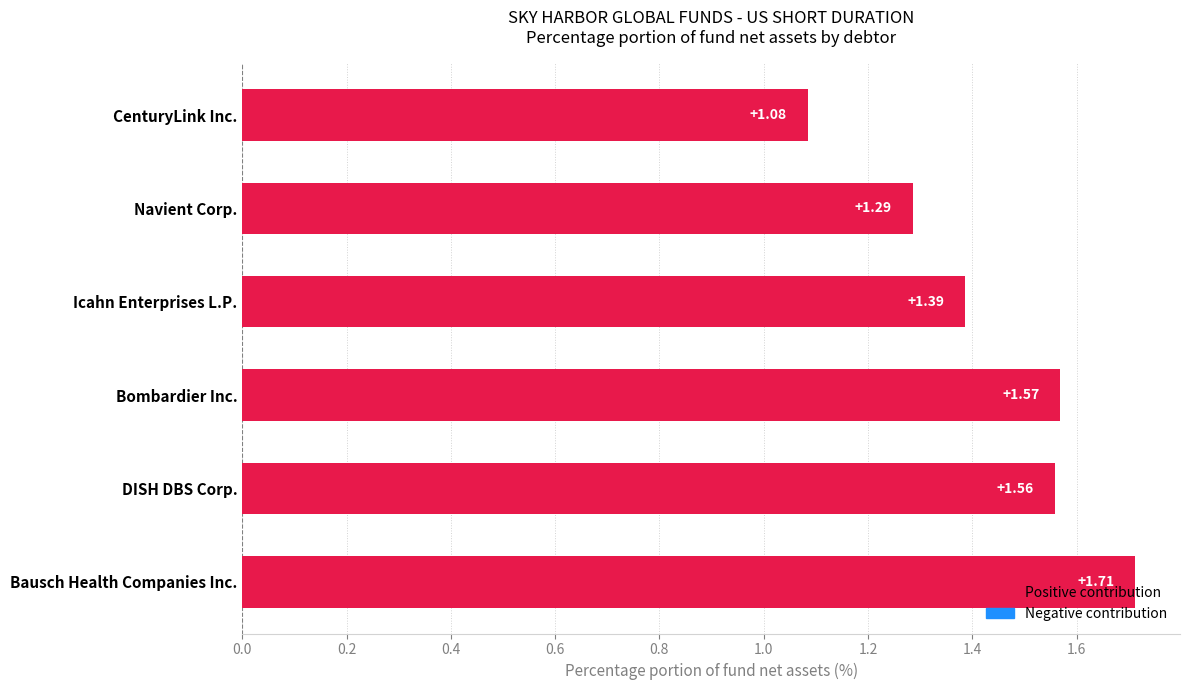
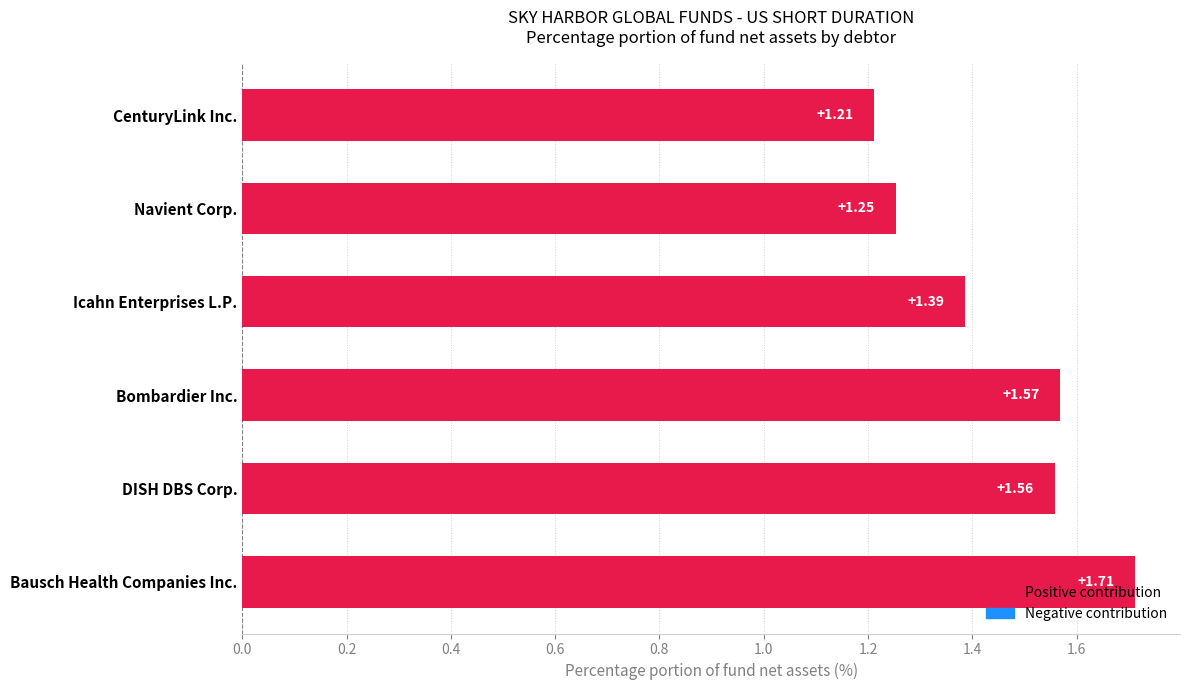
  {
-   "CenturyLink Inc.": "+1.08",
-   "Navient Corp.": "+1.29",
+   "CenturyLink Inc.": "+1.21",
+   "Navient Corp.": "+1.25",
    "Icahn Enterprises L.P.": "+1.39",
    "Bombardier Inc.": "+1.57",
    "DISH DBS Corp.": "+1.56",
    "Bausch Health Companies Inc.": "+1.71"
  }
